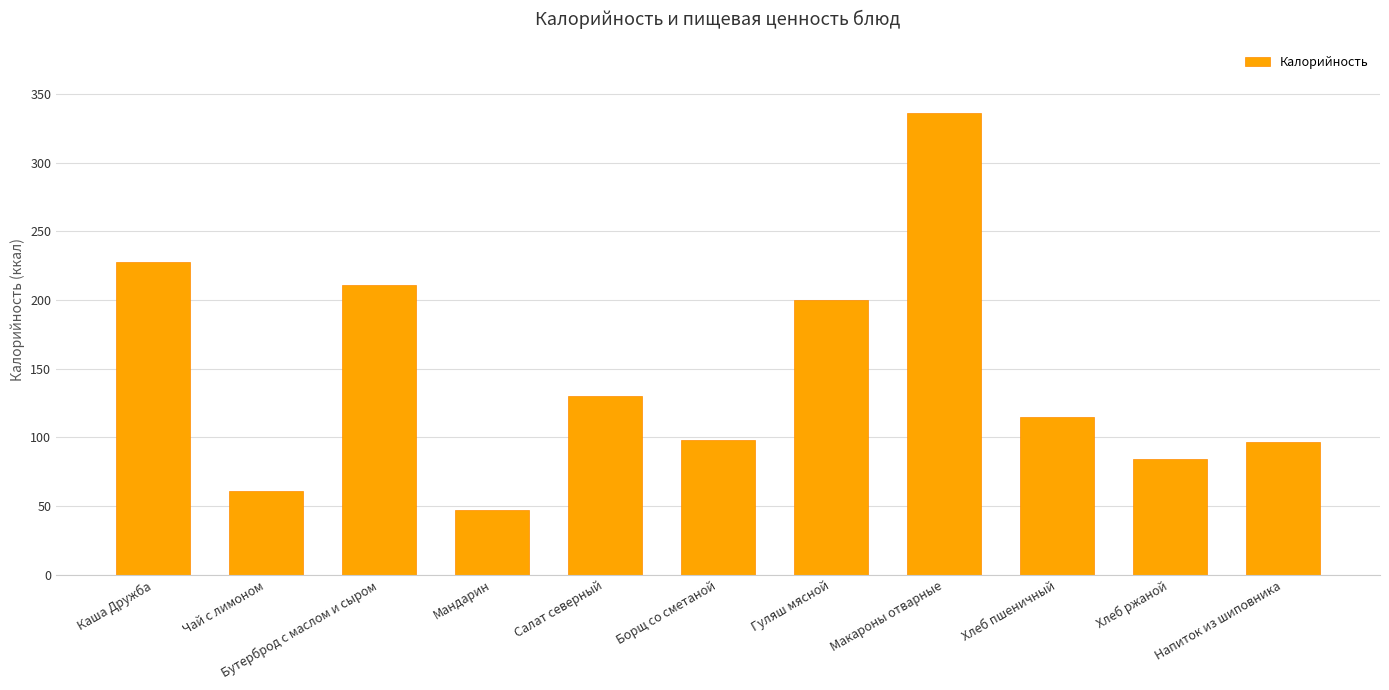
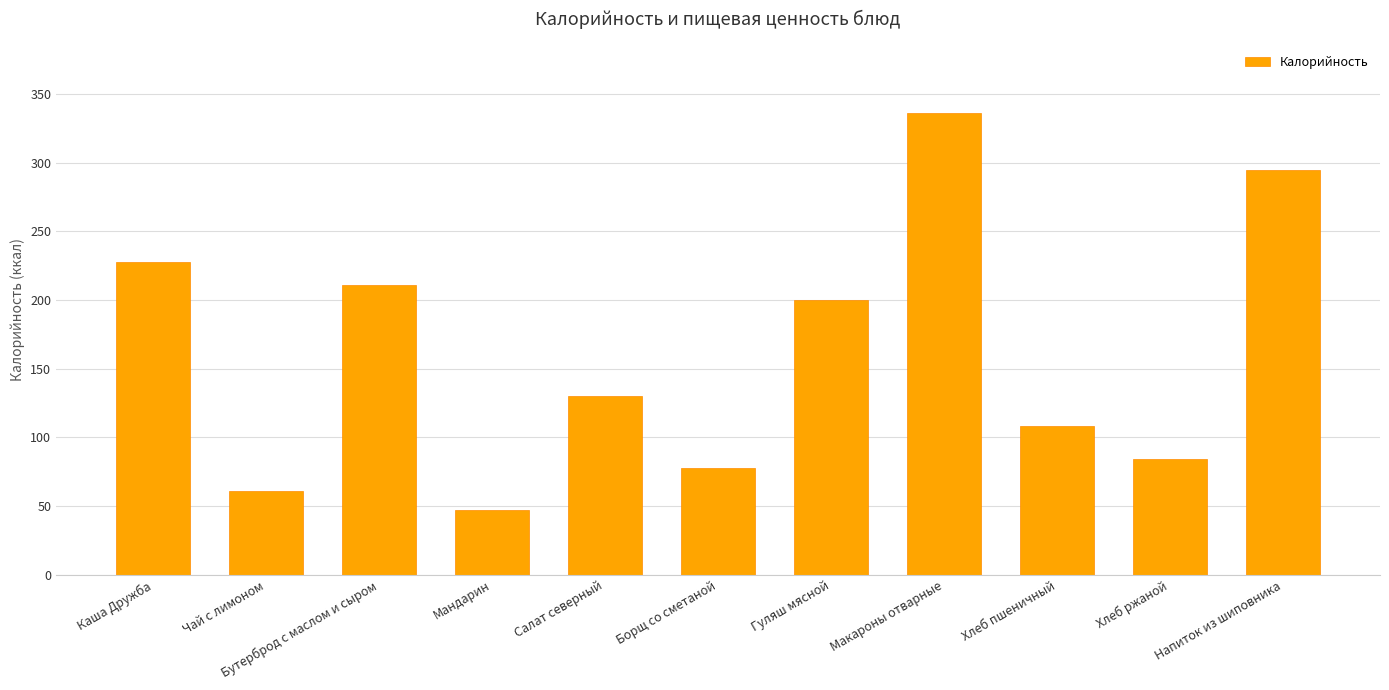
  {
    "Каша Дружба": 228,
    "Чай с лимоном": 61,
    "Бутерброд с маслом и сыром": 211,
    "Мандарин": 47,
    "Салат северный": 130,
-   "Борщ со сметаной": 98,
+   "Борщ со сметаной": 78,
    "Гуляш мясной": 200,
    "Макароны отварные": 336,
-   "Хлеб пшеничный": 115,
+   "Хлеб пшеничный": 108,
    "Хлеб ржаной": 84,
-   "Напиток из шиповника": 97
+   "Напиток из шиповника": 295
  }
